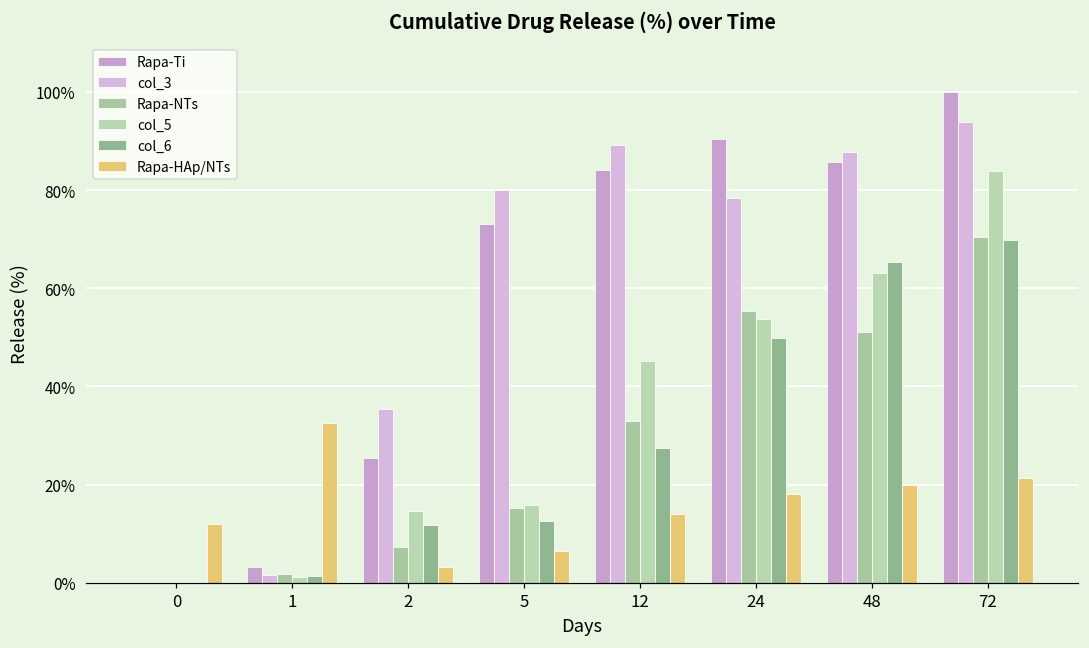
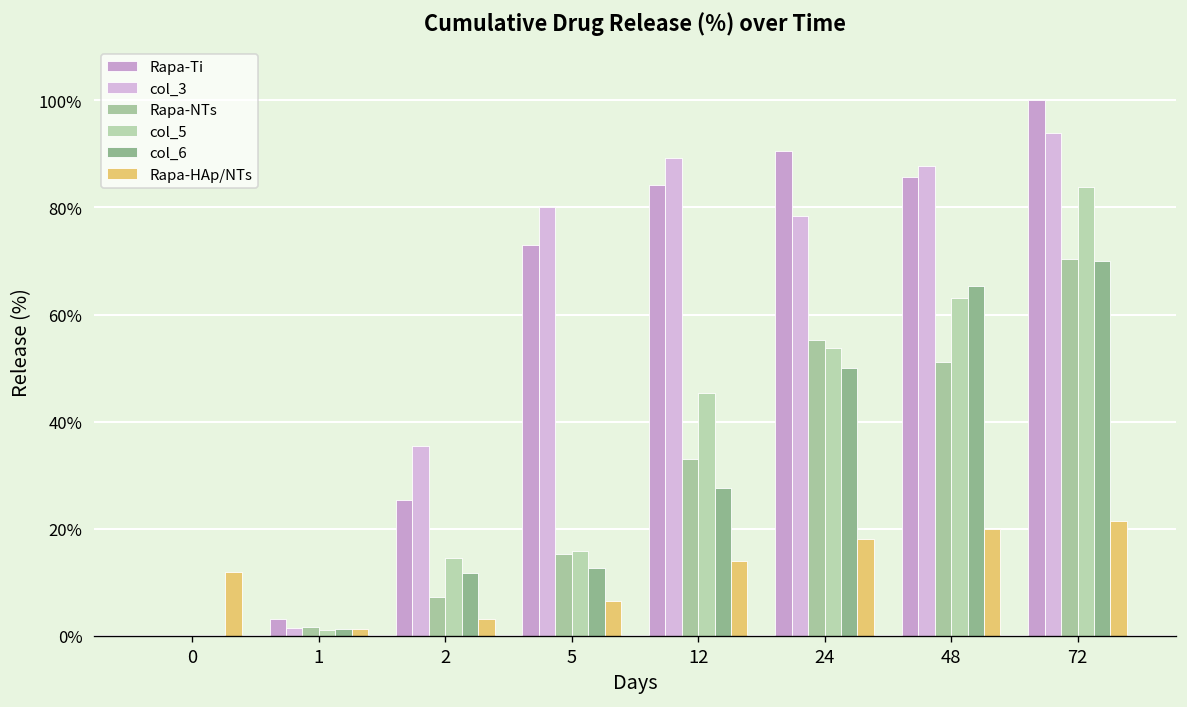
  {
    "Rapa-HAp/NTs": {
      "0": "12%",
-     "1": "33%",
+     "1": "1%",
      "2": "3%",
      "5": "6%",
      "12": "14%",
      "24": "18%",
      "48": "20%",
      "72": "21%"
    }
  }
